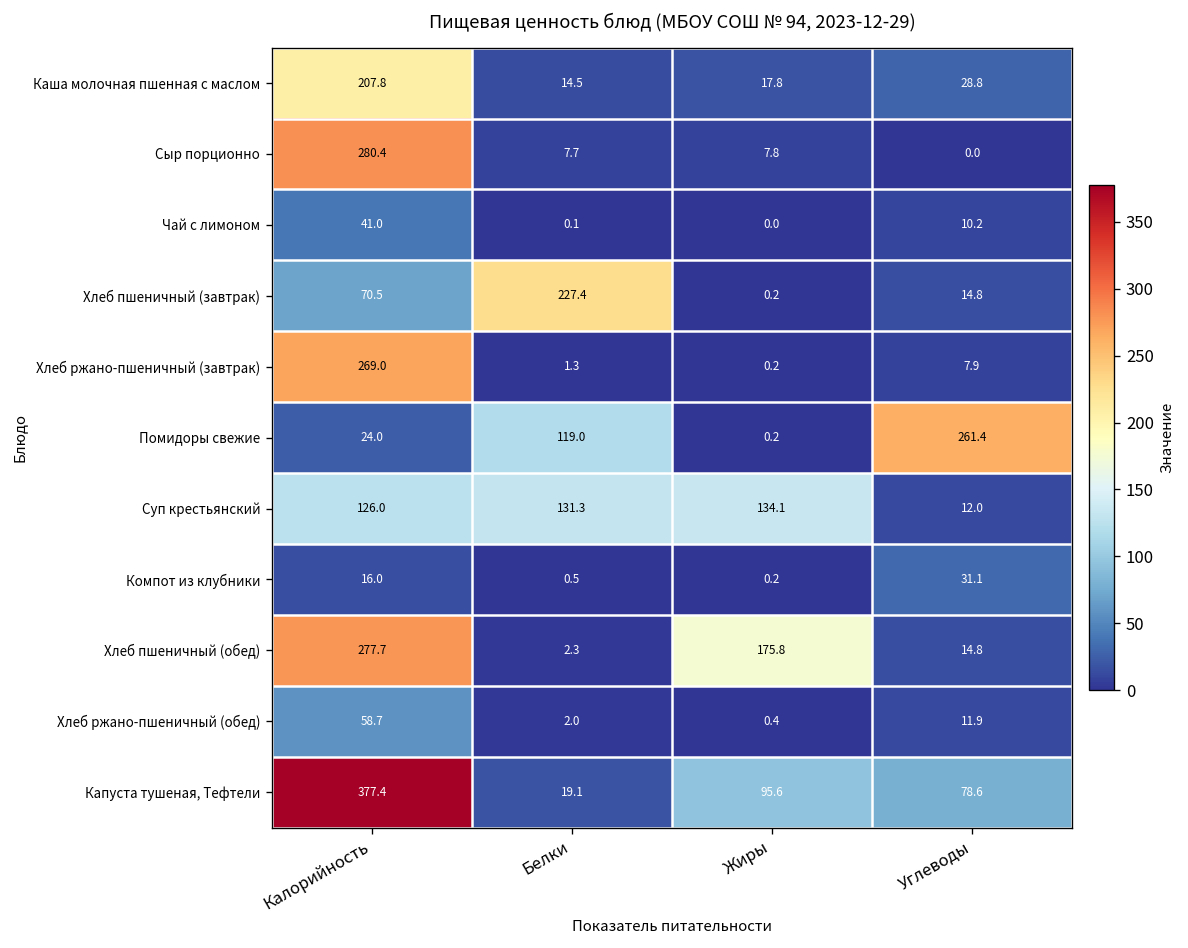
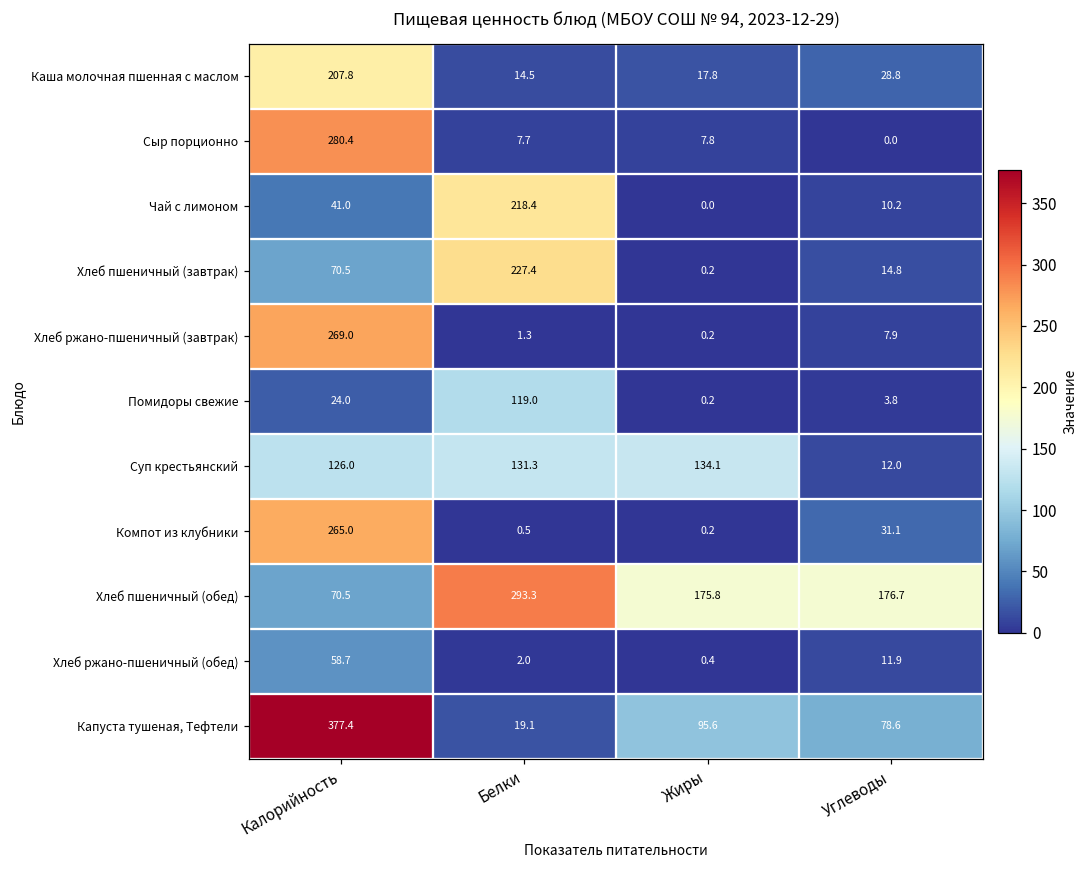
  {
    "Каша молочная пшенная с маслом": {
      "Калорийность": 207.8,
      "Белки": 14.5,
      "Жиры": 17.8,
      "Углеводы": 28.8
    },
    "Сыр порционно": {
      "Калорийность": 280.4,
      "Белки": 7.7,
      "Жиры": 7.8,
      "Углеводы": 0.0
    },
    "Чай с лимоном": {
      "Калорийность": 41.0,
-     "Белки": 0.1,
+     "Белки": 218.4,
      "Жиры": 0.0,
      "Углеводы": 10.2
    },
    "Хлеб пшеничный (завтрак)": {
      "Калорийность": 70.5,
      "Белки": 227.4,
      "Жиры": 0.2,
      "Углеводы": 14.8
    },
    "Хлеб ржано-пшеничный (завтрак)": {
      "Калорийность": 269.0,
      "Белки": 1.3,
      "Жиры": 0.2,
      "Углеводы": 7.9
    },
    "Помидоры свежие": {
      "Калорийность": 24.0,
      "Белки": 119.0,
      "Жиры": 0.2,
-     "Углеводы": 261.4
+     "Углеводы": 3.8
    },
    "Суп крестьянский": {
      "Калорийность": 126.0,
      "Белки": 131.3,
      "Жиры": 134.1,
      "Углеводы": 12.0
    },
    "Компот из клубники": {
-     "Калорийность": 16.0,
+     "Калорийность": 265.0,
      "Белки": 0.5,
      "Жиры": 0.2,
      "Углеводы": 31.1
    },
    "Хлеб пшеничный (обед)": {
-     "Калорийность": 277.7,
-     "Белки": 2.3,
+     "Калорийность": 70.5,
+     "Белки": 293.3,
      "Жиры": 175.8,
-     "Углеводы": 14.8
+     "Углеводы": 176.7
    },
    "Хлеб ржано-пшеничный (обед)": {
      "Калорийность": 58.7,
      "Белки": 2.0,
      "Жиры": 0.4,
      "Углеводы": 11.9
    },
    "Капуста тушеная, Тефтели": {
      "Калорийность": 377.4,
      "Белки": 19.1,
      "Жиры": 95.6,
      "Углеводы": 78.6
    }
  }
